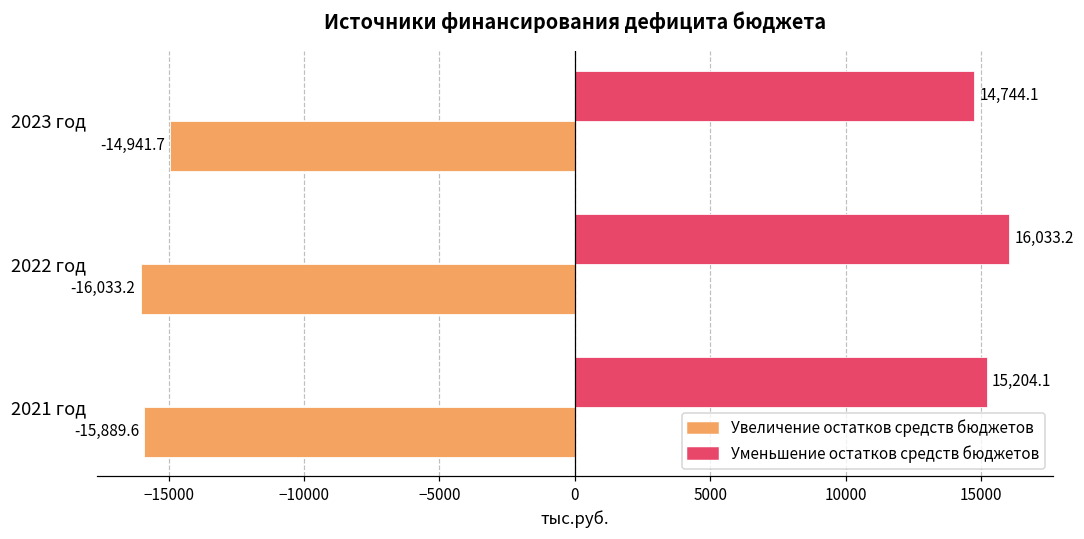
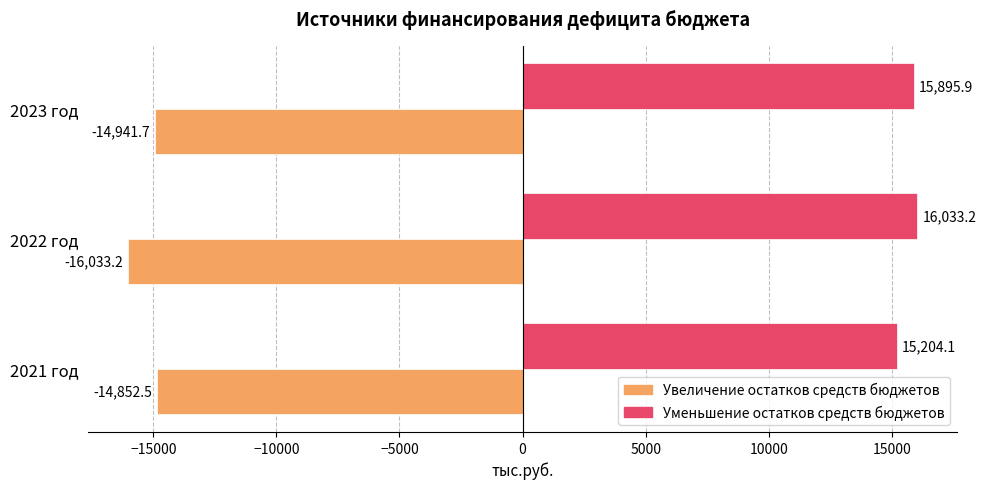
  {
    "Увеличение остатков средств бюджетов": {
      "2023 год": "-14,941.7",
      "2022 год": "-16,033.2",
-     "2021 год": "-15,889.6"
+     "2021 год": "-14,852.5"
    },
    "Уменьшение остатков средств бюджетов": {
-     "2023 год": "14,744.1",
+     "2023 год": "15,895.9",
      "2022 год": "16,033.2",
      "2021 год": "15,204.1"
    }
  }
